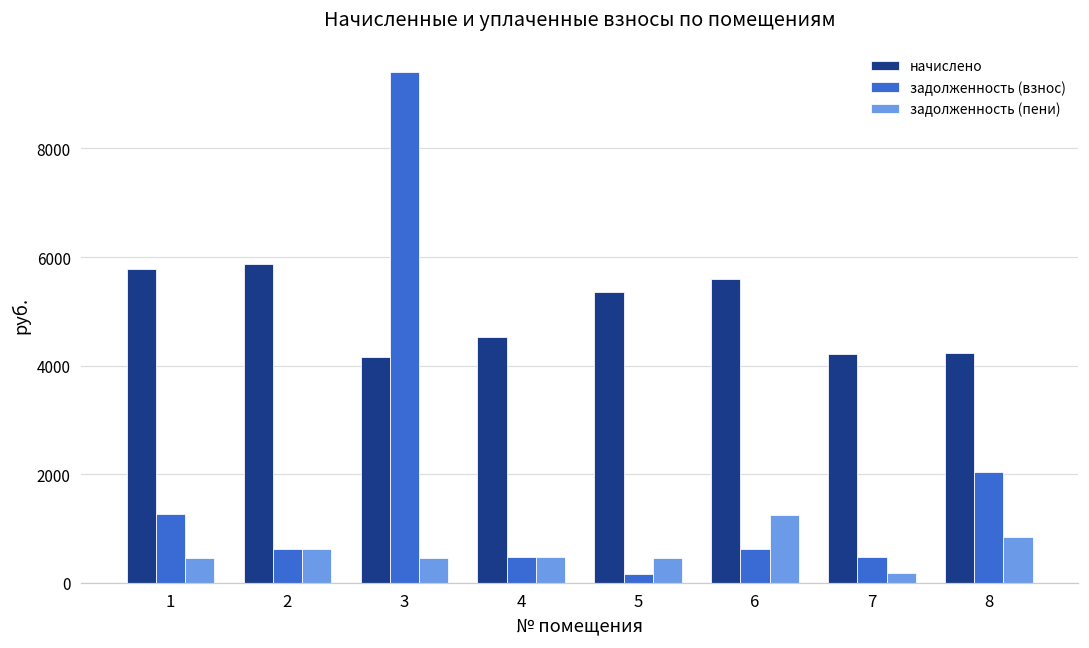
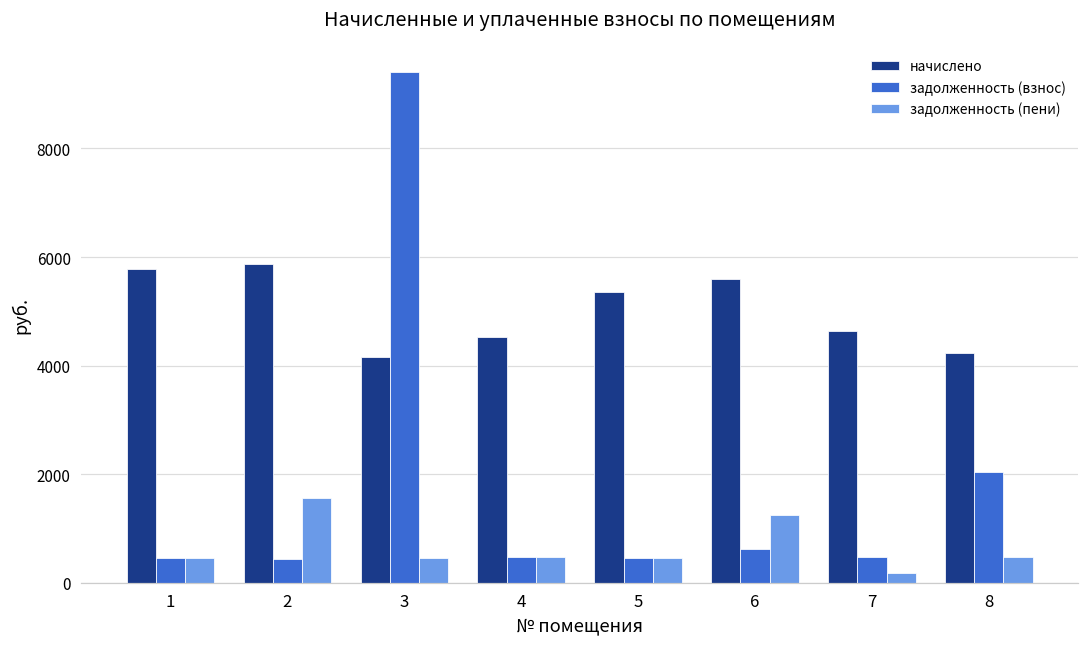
  {
    "начислено": {
      "1": 5800,
      "2": 5900,
      "3": 4200,
      "4": 4500,
      "5": 5400,
      "6": 5600,
-     "7": 4200,
+     "7": 4600,
      "8": 4200
    },
    "задолженность (взнос)": {
-     "1": 1300,
-     "2": 600,
+     "1": 500,
+     "2": 400,
      "3": 9400,
      "4": 500,
-     "5": 200,
+     "5": 500,
      "6": 600,
      "7": 500,
      "8": 2000
    },
    "задолженность (пени)": {
      "1": 500,
-     "2": 600,
+     "2": 1600,
      "3": 500,
      "4": 500,
      "5": 500,
      "6": 1200,
      "7": 200,
-     "8": 800
+     "8": 500
    }
  }
